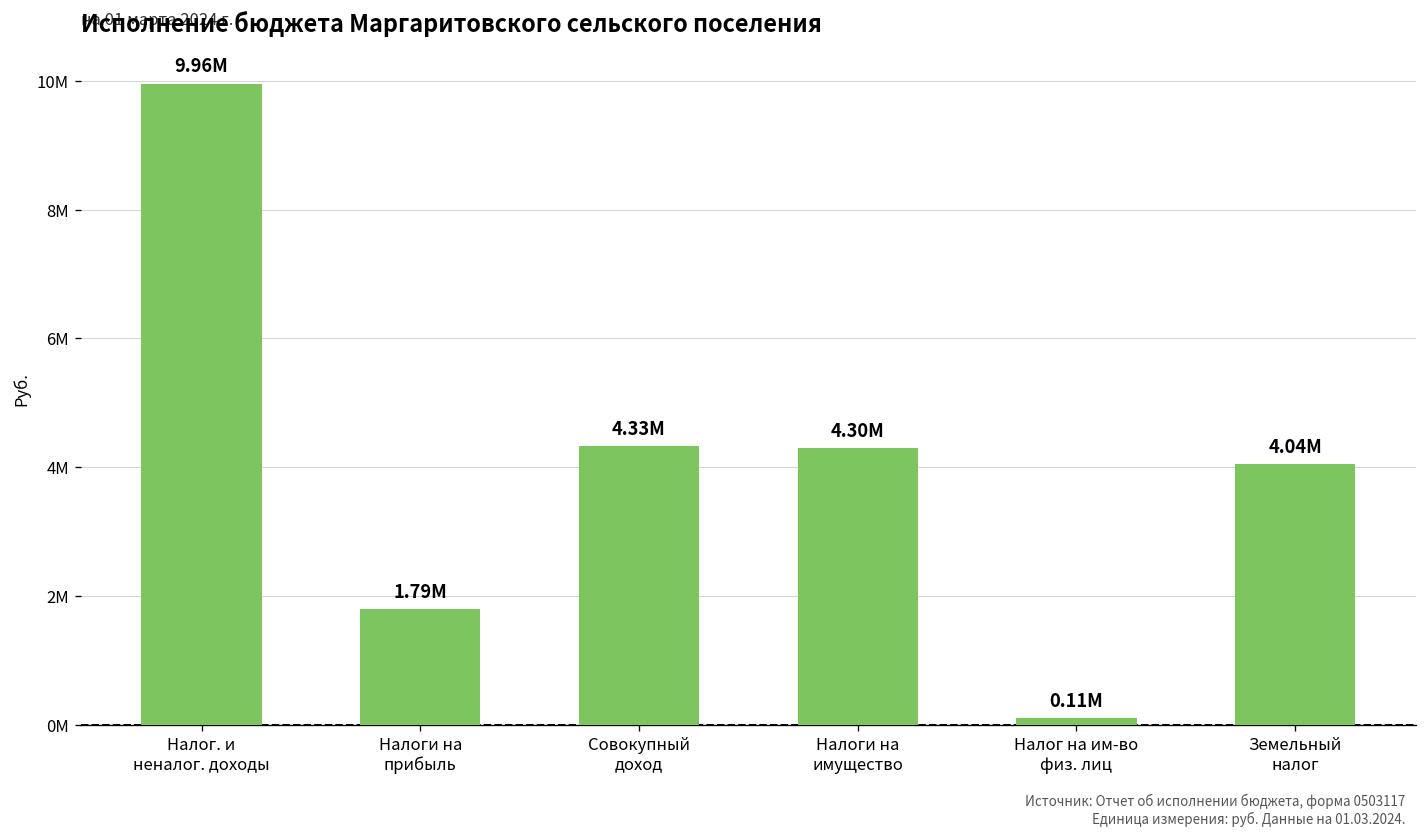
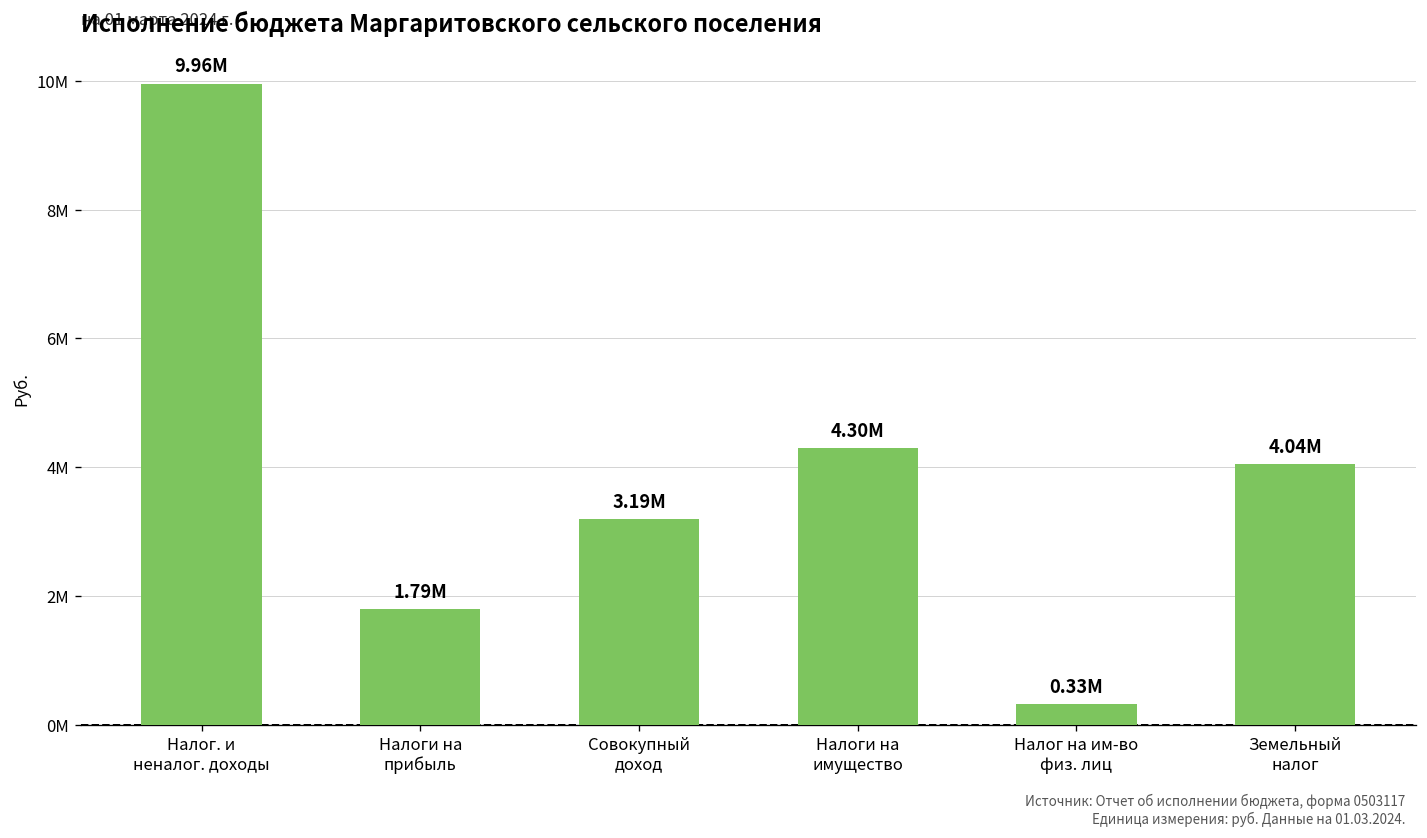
  {
    "Налог. и неналог. доходы": "9.96M",
    "Налоги на прибыль": "1.79M",
-   "Совокупный доход": "4.33M",
+   "Совокупный доход": "3.19M",
    "Налоги на имущество": "4.30M",
-   "Налог на им-во физ. лиц": "0.11M",
+   "Налог на им-во физ. лиц": "0.33M",
    "Земельный налог": "4.04M"
  }
